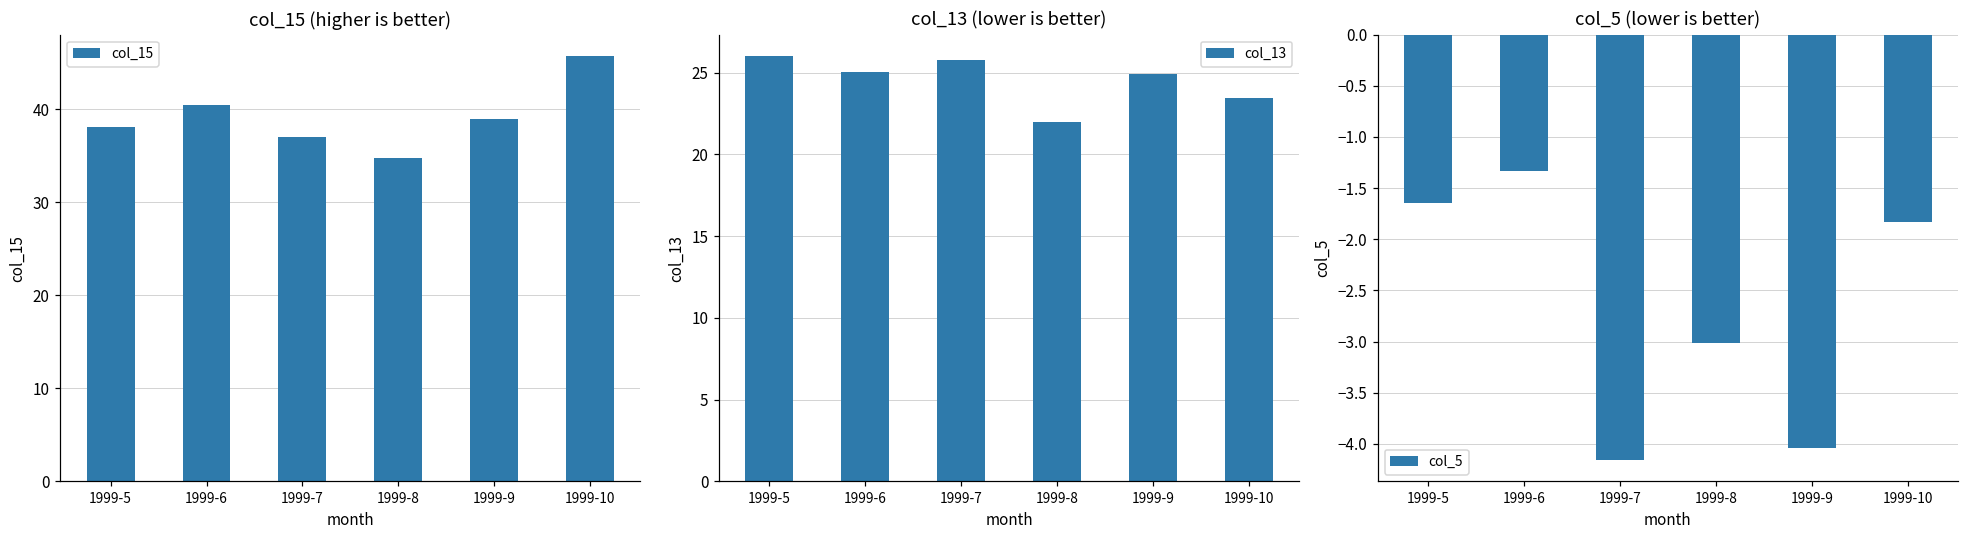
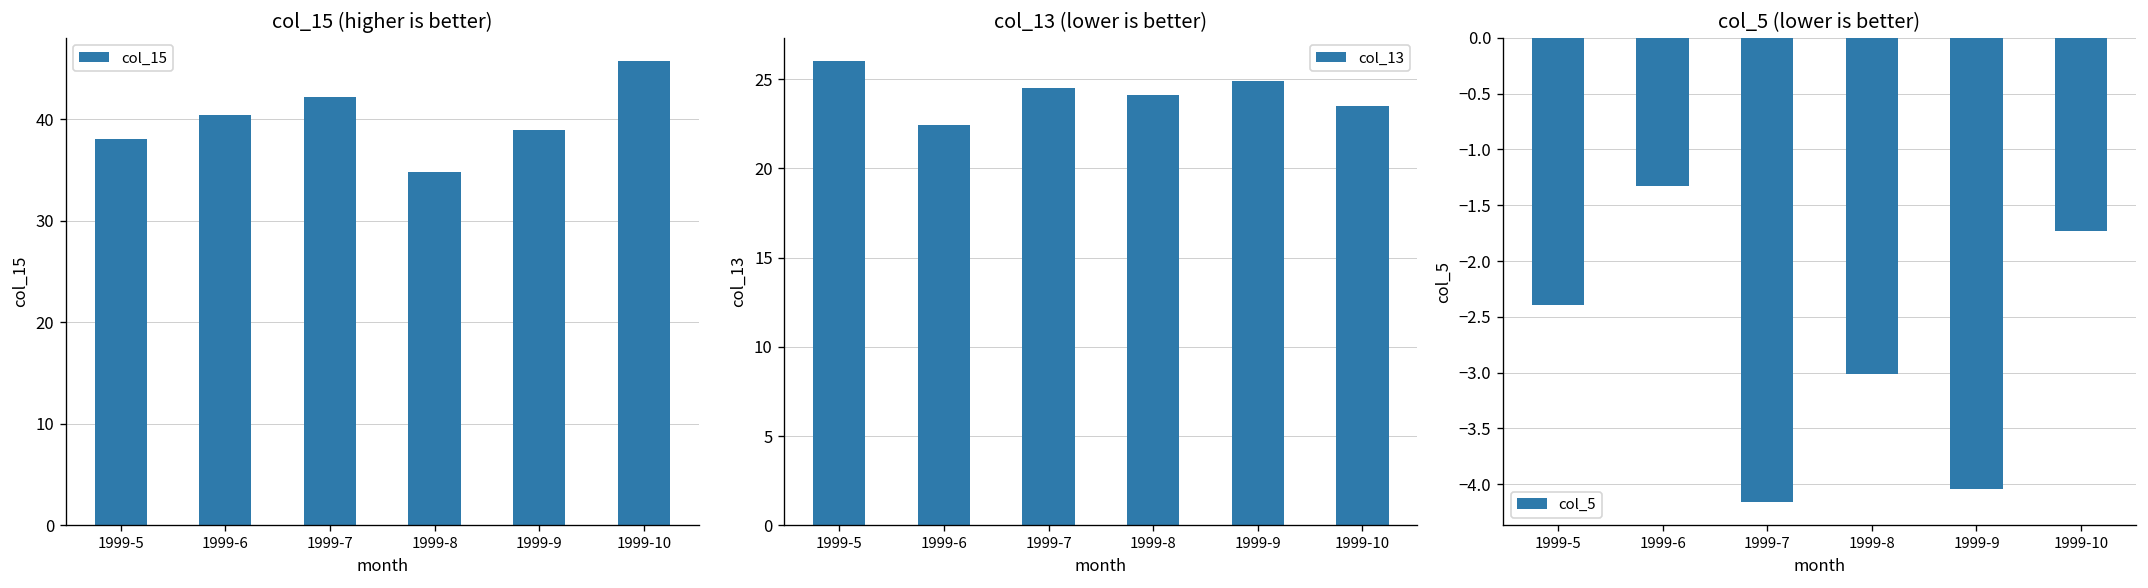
  {
    "col_15 (higher is better)": {
      "1999-5": 38,
      "1999-6": 40,
-     "1999-7": 37,
+     "1999-7": 42,
      "1999-8": 35,
      "1999-9": 39,
      "1999-10": 46
    },
    "col_13 (lower is better)": {
      "1999-5": 26.0,
-     "1999-6": 25.1,
-     "1999-7": 25.8,
-     "1999-8": 22.0,
+     "1999-6": 22.4,
+     "1999-7": 24.5,
+     "1999-8": 24.1,
      "1999-9": 24.9,
      "1999-10": 23.5
    },
    "col_5 (lower is better)": {
-     "1999-5": -1.7,
+     "1999-5": -2.4,
      "1999-6": -1.3,
      "1999-7": -4.2,
      "1999-8": -3.0,
      "1999-9": -4.0,
-     "1999-10": -1.8
+     "1999-10": -1.7
    }
  }
